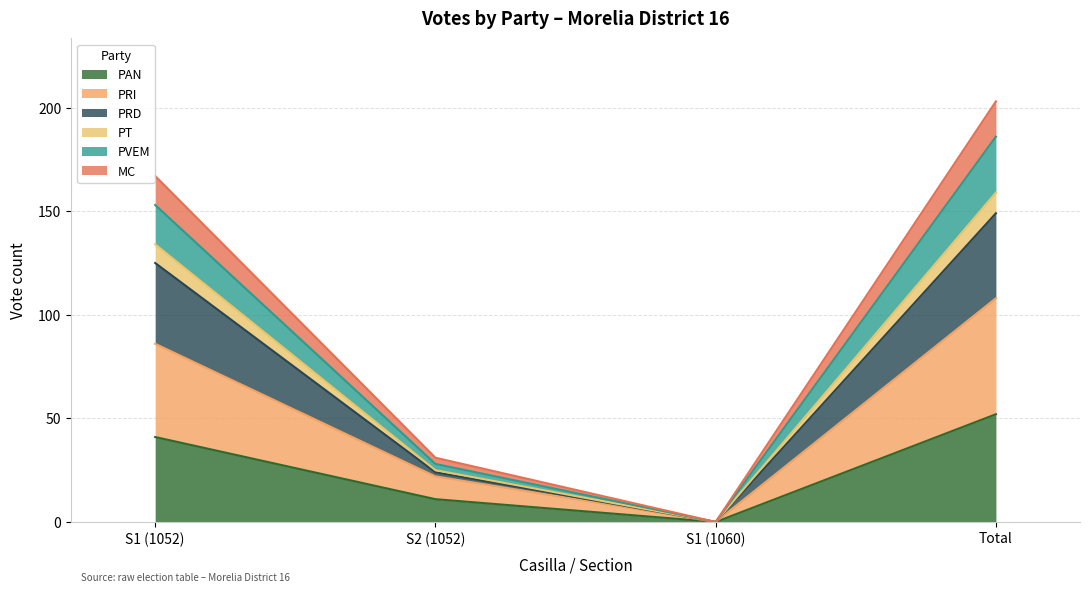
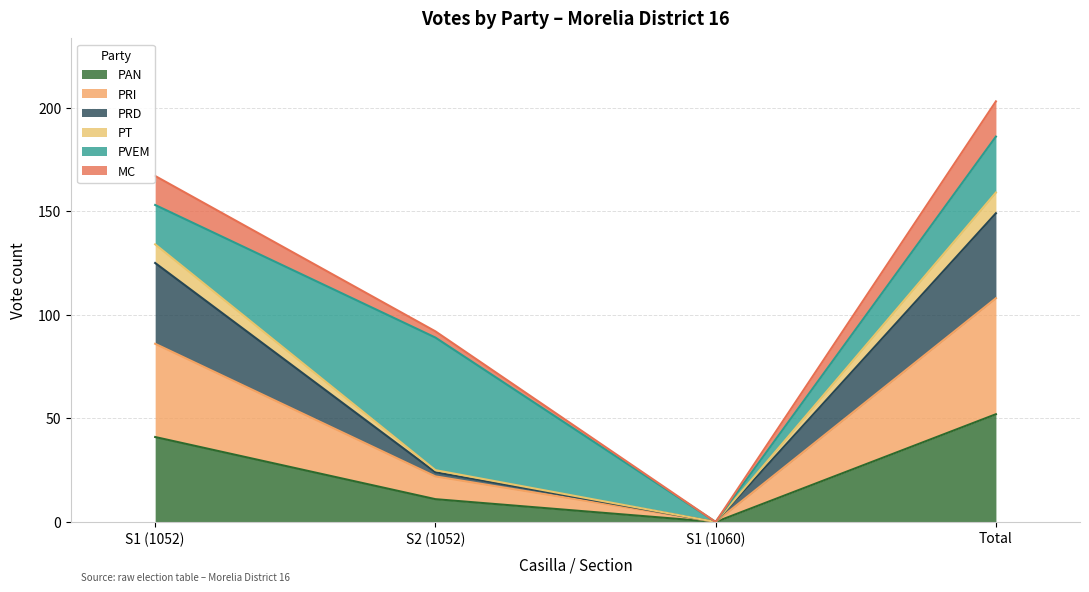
  {
    "PVEM": {
      "S1 (1052)": 19,
-     "S2 (1052)": 3,
+     "S2 (1052)": 64,
      "Total": 27
    }
  }
